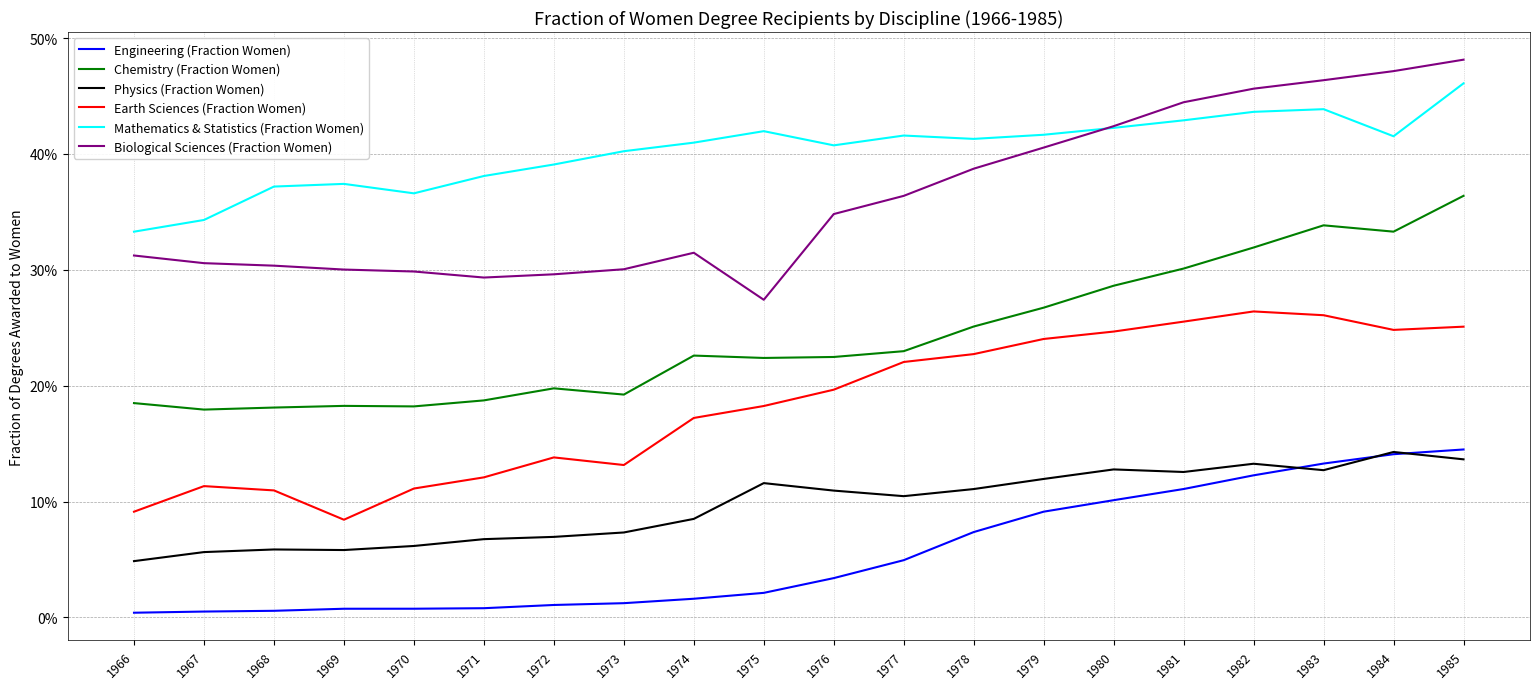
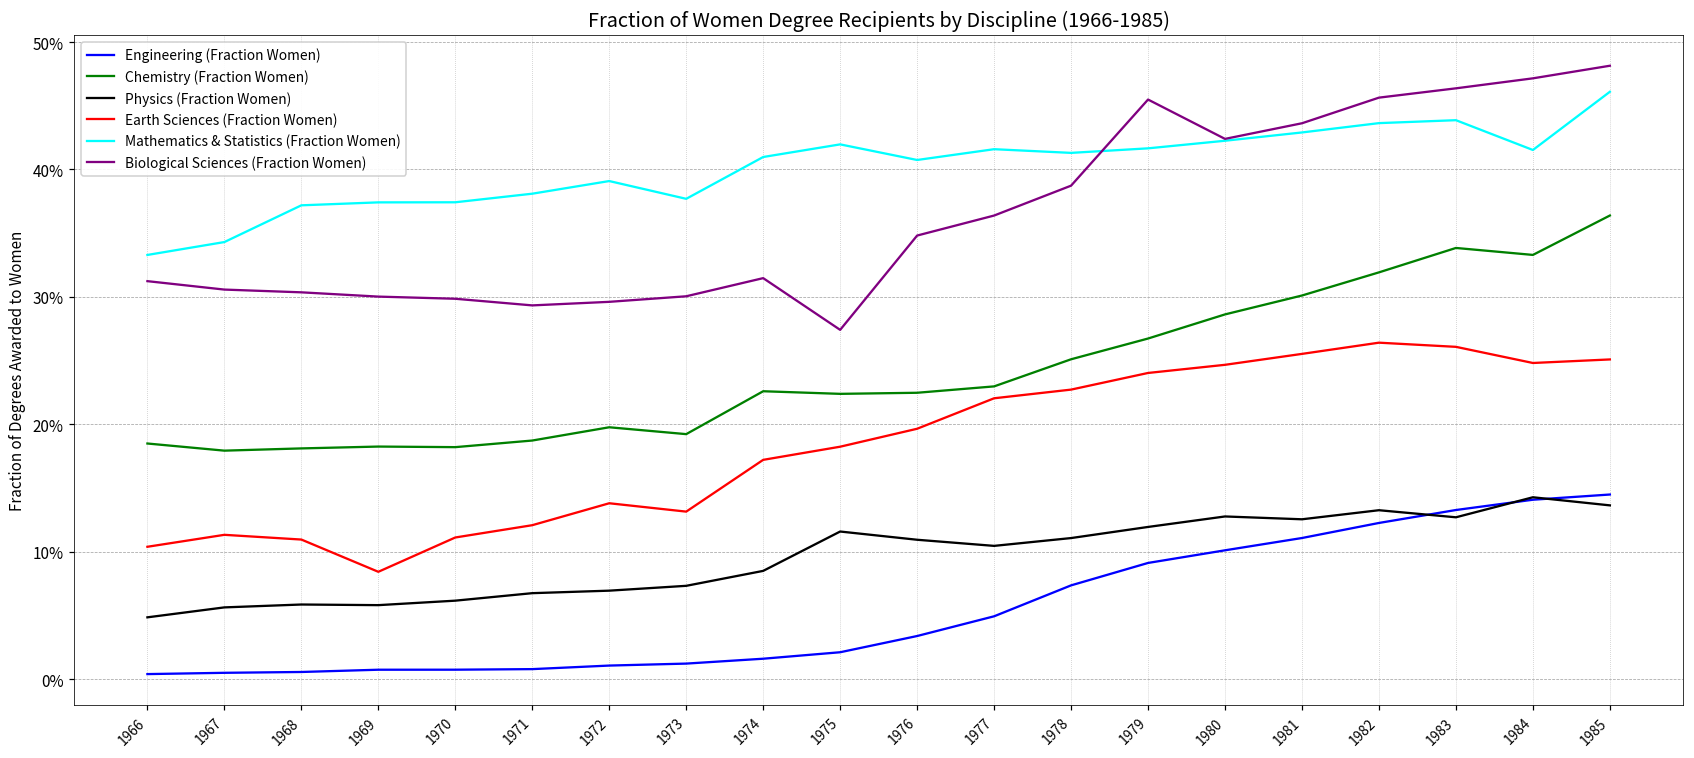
  {
    "Engineering (Fraction Women)": {
      "1966": "0.4%",
      "1967": "0.5%",
      "1968": "0.6%",
      "1969": "0.8%",
      "1970": "0.8%",
      "1971": "0.8%",
      "1972": "1.1%",
      "1973": "1.2%",
      "1974": "1.6%",
      "1975": "2.1%",
      "1976": "3.4%",
      "1977": "4.9%",
      "1978": "7.4%",
      "1979": "9.1%",
      "1980": "10.1%",
      "1981": "11.1%",
      "1982": "12.3%",
      "1983": "13.3%",
      "1985": "14.5%"
    },
    "Chemistry (Fraction Women)": {
      "1966": "18.5%",
      "1967": "17.9%",
      "1968": "18.1%",
      "1969": "18.3%",
      "1970": "18.2%",
      "1971": "18.7%",
      "1972": "19.8%",
      "1973": "19.2%",
      "1974": "22.6%",
      "1975": "22.4%",
      "1976": "22.5%",
      "1977": "23.0%",
      "1978": "25.1%",
      "1979": "26.7%",
      "1980": "28.6%",
      "1981": "30.1%",
      "1982": "31.9%",
      "1983": "33.8%",
      "1984": "33.3%",
      "1985": "36.4%"
    },
    "Physics (Fraction Women)": {
      "1966": "4.9%",
      "1967": "5.6%",
      "1968": "5.9%",
      "1969": "5.8%",
      "1970": "6.2%",
      "1971": "6.8%",
      "1972": "7.0%",
      "1973": "7.3%",
      "1974": "8.5%",
      "1975": "11.6%",
      "1976": "10.9%",
      "1977": "10.5%",
      "1978": "11.1%",
      "1979": "12.0%",
      "1980": "12.8%",
      "1981": "12.6%",
      "1982": "13.3%",
      "1983": "12.7%",
      "1985": "13.6%"
    },
    "Earth Sciences (Fraction Women)": {
-     "1966": "9.1%",
+     "1966": "10.4%",
      "1967": "11.3%",
      "1968": "11.0%",
      "1969": "8.4%",
      "1970": "11.1%",
      "1971": "12.1%",
      "1972": "13.8%",
      "1973": "13.2%",
      "1974": "17.2%",
      "1975": "18.2%",
      "1976": "19.7%",
      "1977": "22.0%",
      "1978": "22.7%",
      "1979": "24.0%",
      "1980": "24.7%",
      "1981": "25.5%",
      "1982": "26.4%",
      "1983": "26.1%",
      "1984": "24.8%",
      "1985": "25.1%"
    },
    "Mathematics & Statistics (Fraction Women)": {
      "1966": "33.3%",
      "1967": "34.3%",
      "1968": "37.2%",
      "1969": "37.4%",
-     "1970": "36.6%",
+     "1970": "37.4%",
      "1971": "38.1%",
      "1972": "39.1%",
-     "1973": "40.2%",
+     "1973": "37.7%",
      "1974": "41.0%",
      "1975": "42.0%",
      "1976": "40.7%",
      "1977": "41.6%",
      "1978": "41.3%",
      "1979": "41.7%",
      "1981": "42.9%",
      "1982": "43.6%",
      "1983": "43.9%",
      "1984": "41.5%",
      "1985": "46.1%"
    },
    "Biological Sciences (Fraction Women)": {
      "1966": "31.2%",
      "1967": "30.6%",
      "1968": "30.4%",
      "1969": "30.0%",
      "1970": "29.9%",
      "1971": "29.3%",
      "1972": "29.6%",
      "1973": "30.1%",
      "1974": "31.5%",
      "1975": "27.4%",
      "1976": "34.8%",
      "1977": "36.4%",
      "1978": "38.7%",
-     "1979": "40.6%",
-     "1981": "44.5%",
+     "1979": "45.5%",
+     "1981": "43.6%",
      "1982": "45.6%",
      "1983": "46.4%",
      "1984": "47.2%",
      "1985": "48.1%"
    }
  }
